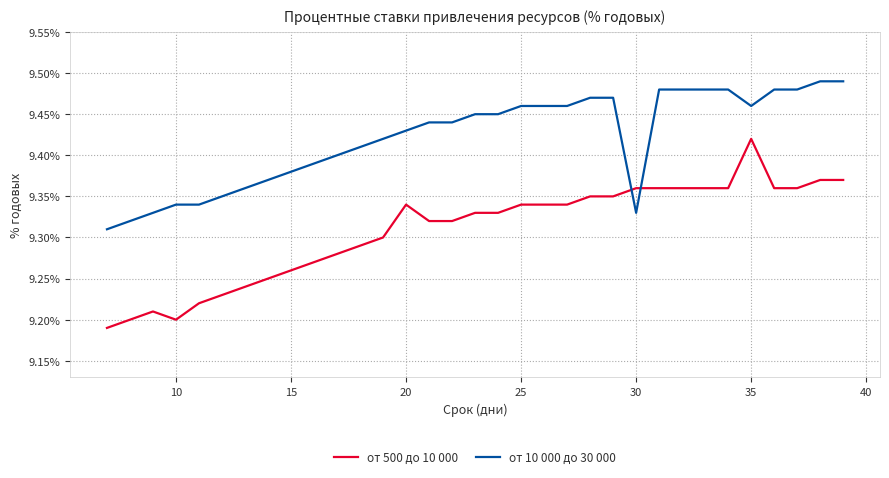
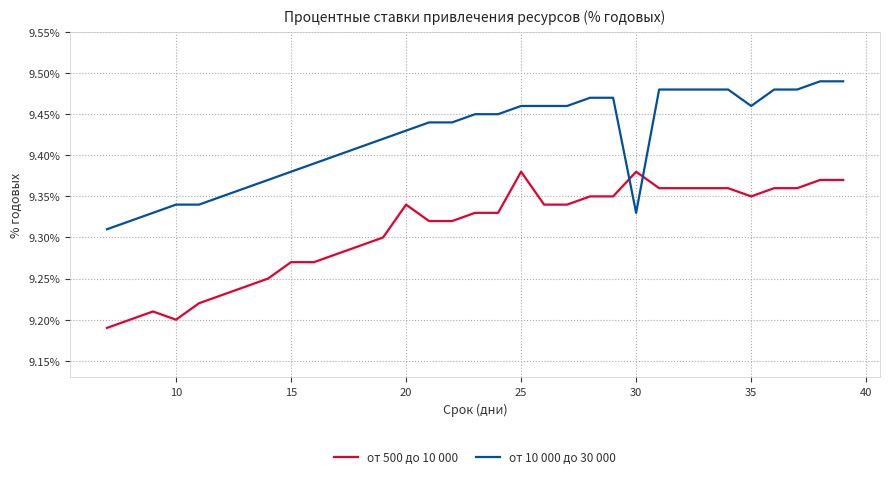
  {
    "от 500 до 10 000": {
      "10": "9.20%",
-     "15": "9.26%",
+     "15": "9.27%",
      "20": "9.34%",
-     "25": "9.34%",
-     "30": "9.36%",
-     "35": "9.42%"
+     "25": "9.38%",
+     "30": "9.38%",
+     "35": "9.35%"
    },
    "от 10 000 до 30 000": {
      "10": "9.34%",
      "15": "9.38%",
      "20": "9.43%",
      "25": "9.46%",
      "30": "9.33%",
      "35": "9.46%"
    }
  }
